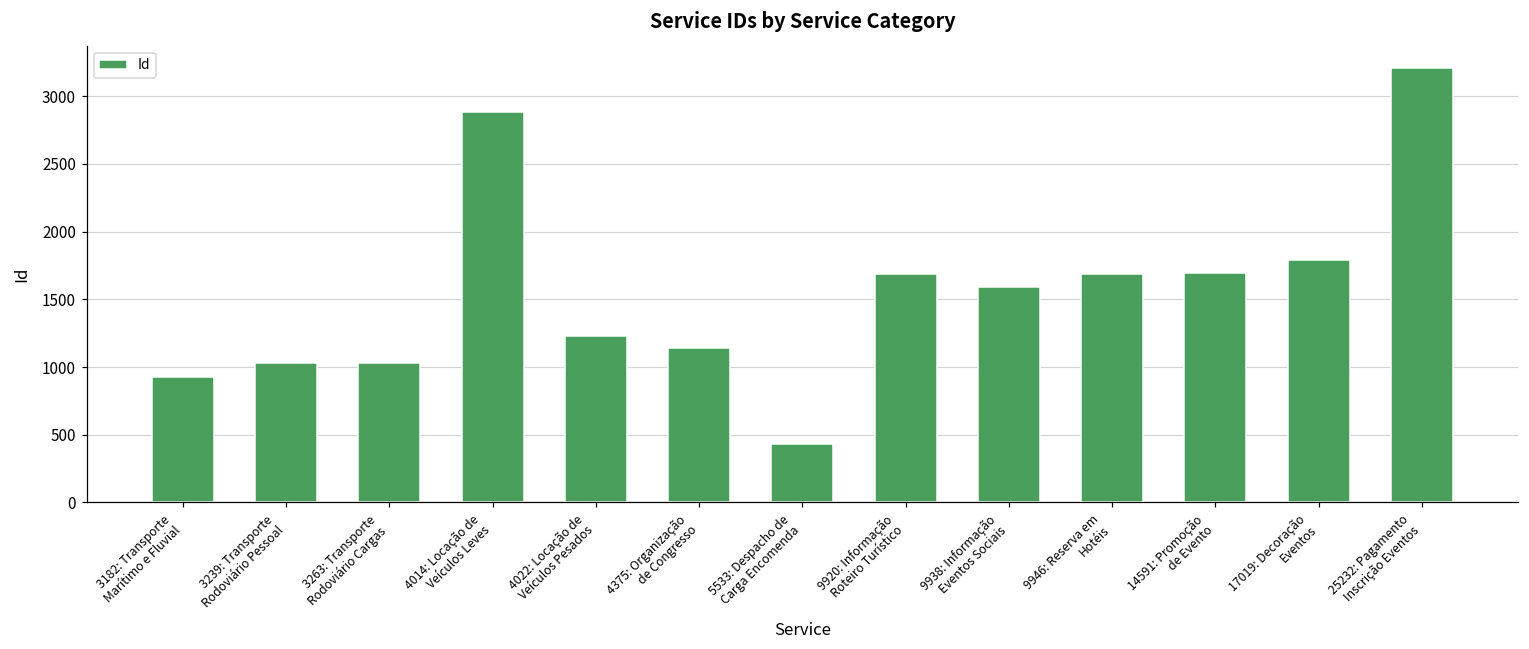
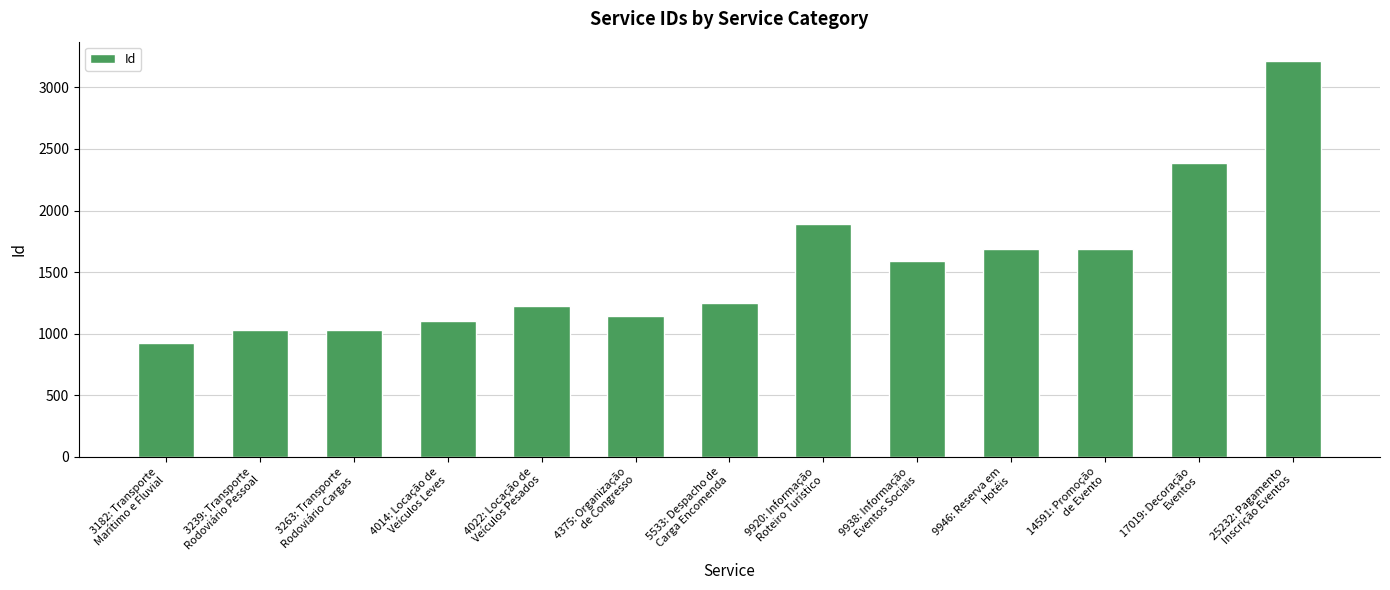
  {
    "3182: Transporte Marítimo e Fluvial": 930,
    "3239: Transporte Rodoviário Pessoal": 1030,
    "3263: Transporte Rodoviário Cargas": 1030,
-   "4014: Locação de Veículos Leves": 2890,
+   "4014: Locação de Veículos Leves": 1110,
    "4022: Locação de Veículos Pesados": 1230,
    "4375: Organização de Congresso": 1140,
-   "5533: Despacho de Carga Encomenda": 430,
-   "9920: Informação Roteiro Turístico": 1690,
+   "5533: Despacho de Carga Encomenda": 1250,
+   "9920: Informação Roteiro Turístico": 1890,
    "9938: Informação Eventos Sociais": 1590,
    "9946: Reserva em Hotéis": 1690,
    "14591: Promoção de Evento": 1690,
-   "17019: Decoração Eventos": 1790,
+   "17019: Decoração Eventos": 2390,
    "25232: Pagamento Inscrição Eventos": 3210
  }
